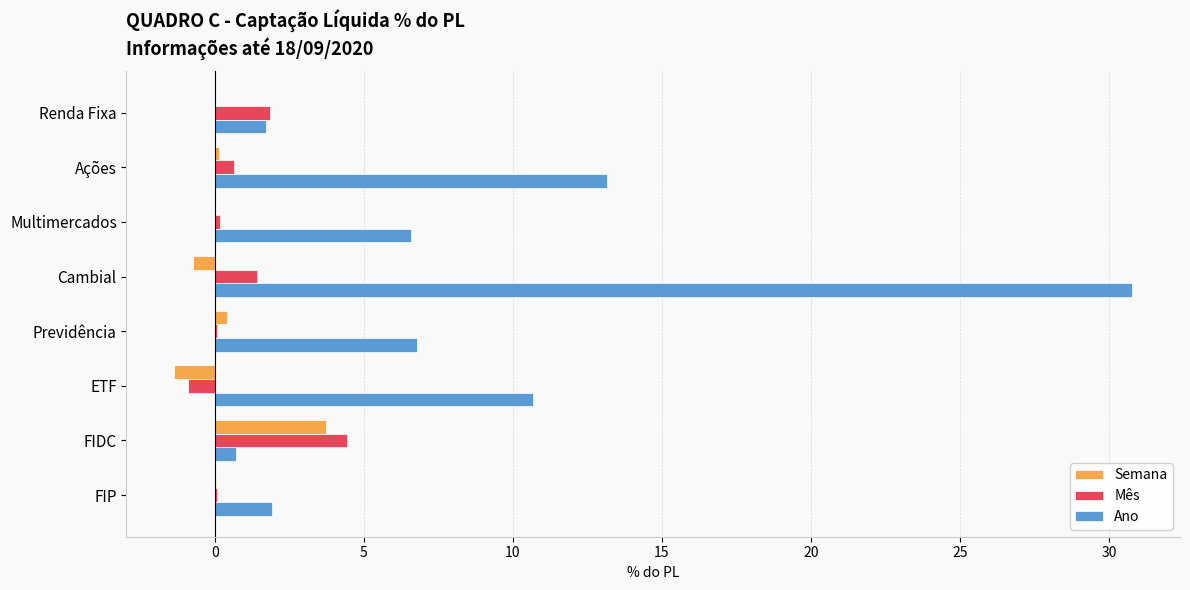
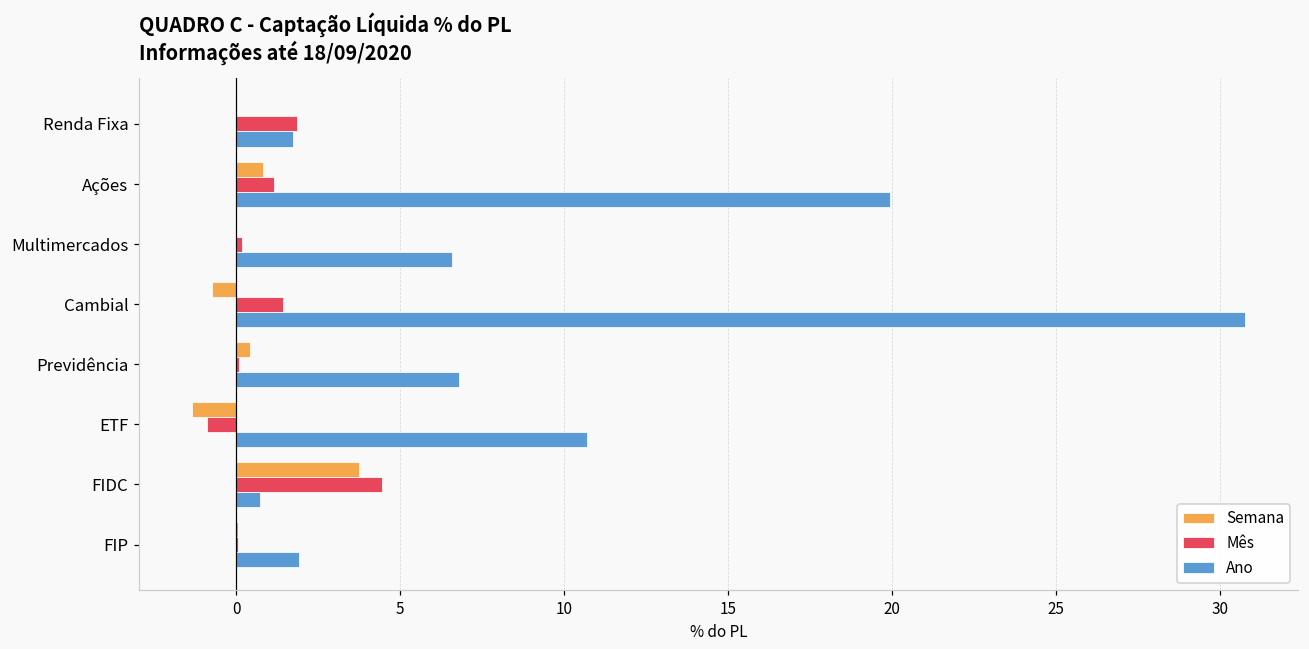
  {
    "Semana": {
-     "Ações": 0.1,
+     "Ações": 0.8,
      "Cambial": -0.7,
      "Previdência": 0.4,
      "ETF": -1.4,
      "FIDC": 3.7
    },
    "Mês": {
      "Renda Fixa": 1.8,
-     "Ações": 0.7,
+     "Ações": 1.2,
      "Multimercados": 0.2,
      "Cambial": 1.4,
      "Previdência": 0.1,
      "ETF": -0.9,
      "FIDC": 4.4
    },
    "Ano": {
      "Renda Fixa": 1.7,
-     "Ações": 13.2,
+     "Ações": 19.9,
      "Multimercados": 6.6,
      "Cambial": 30.8,
      "Previdência": 6.8,
      "ETF": 10.7,
      "FIDC": 0.7,
      "FIP": 1.9
    }
  }
